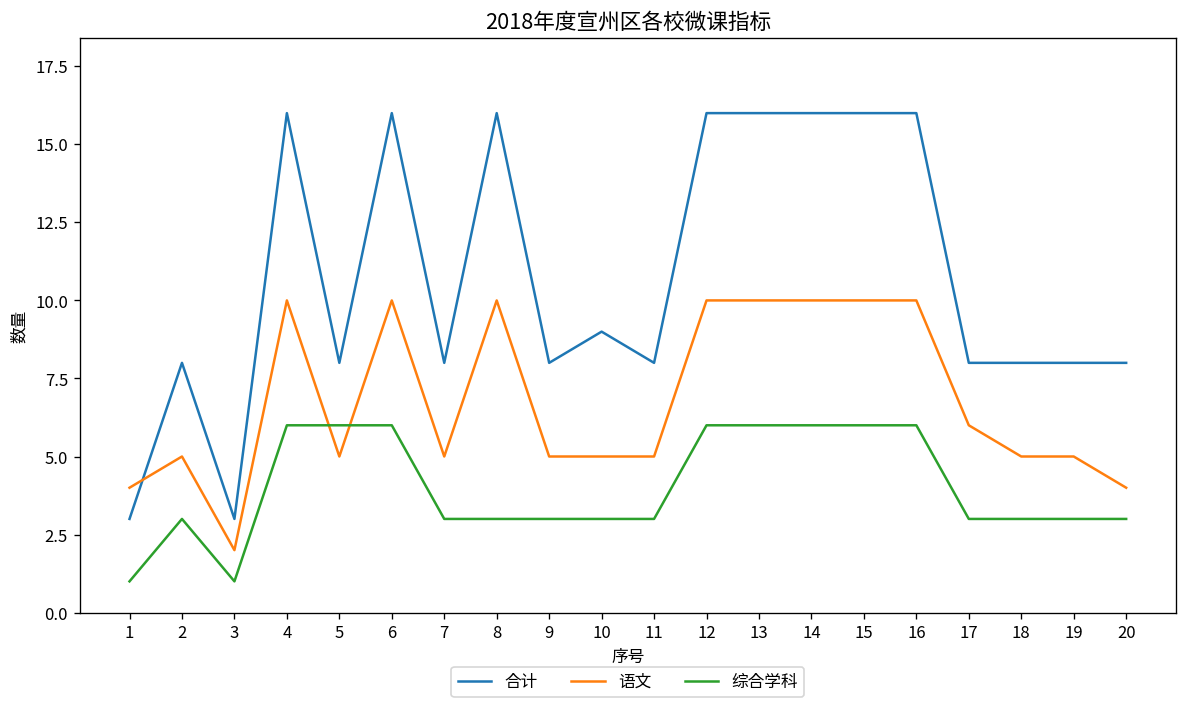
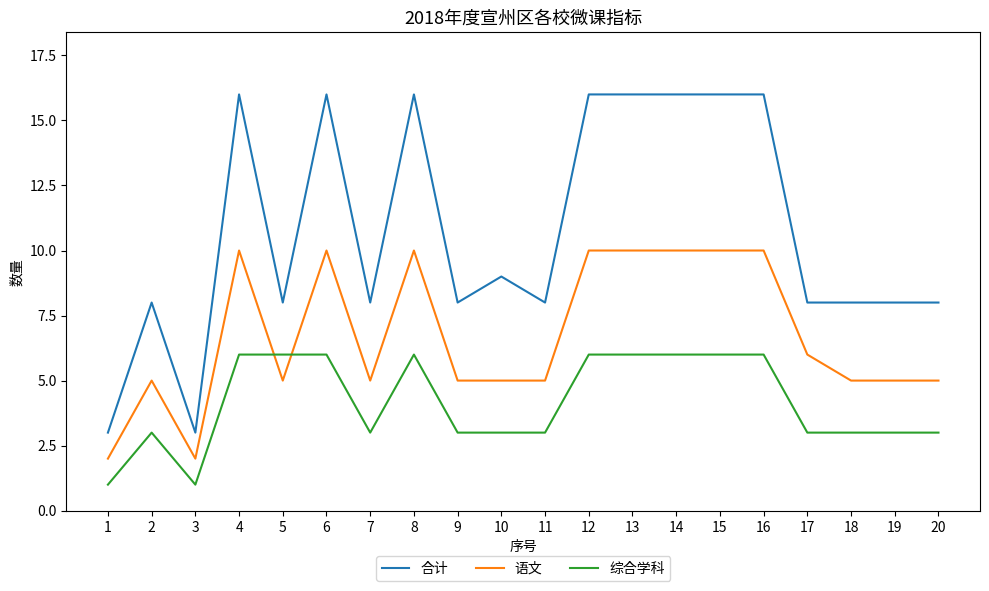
  {
    "合计": {
      "1": 3,
      "2": 8,
      "3": 3,
      "4": 16,
      "5": 8,
      "6": 16,
      "7": 8,
      "8": 16,
      "9": 8,
      "10": 9,
      "11": 8,
      "12": 16,
      "13": 16,
      "14": 16,
      "15": 16,
      "16": 16,
      "17": 8,
      "18": 8,
      "19": 8,
      "20": 8
    },
    "语文": {
-     "1": 4,
+     "1": 2,
      "2": 5,
      "3": 2,
      "4": 10,
      "5": 5,
      "6": 10,
      "7": 5,
      "8": 10,
      "9": 5,
      "10": 5,
      "11": 5,
      "12": 10,
      "13": 10,
      "14": 10,
      "15": 10,
      "16": 10,
      "17": 6,
      "18": 5,
      "19": 5,
-     "20": 4
+     "20": 5
    },
    "综合学科": {
      "1": 1,
      "2": 3,
      "3": 1,
      "4": 6,
      "5": 6,
      "6": 6,
      "7": 3,
-     "8": 3,
+     "8": 6,
      "9": 3,
      "10": 3,
      "11": 3,
      "12": 6,
      "13": 6,
      "14": 6,
      "15": 6,
      "16": 6,
      "17": 3,
      "18": 3,
      "19": 3,
      "20": 3
    }
  }
